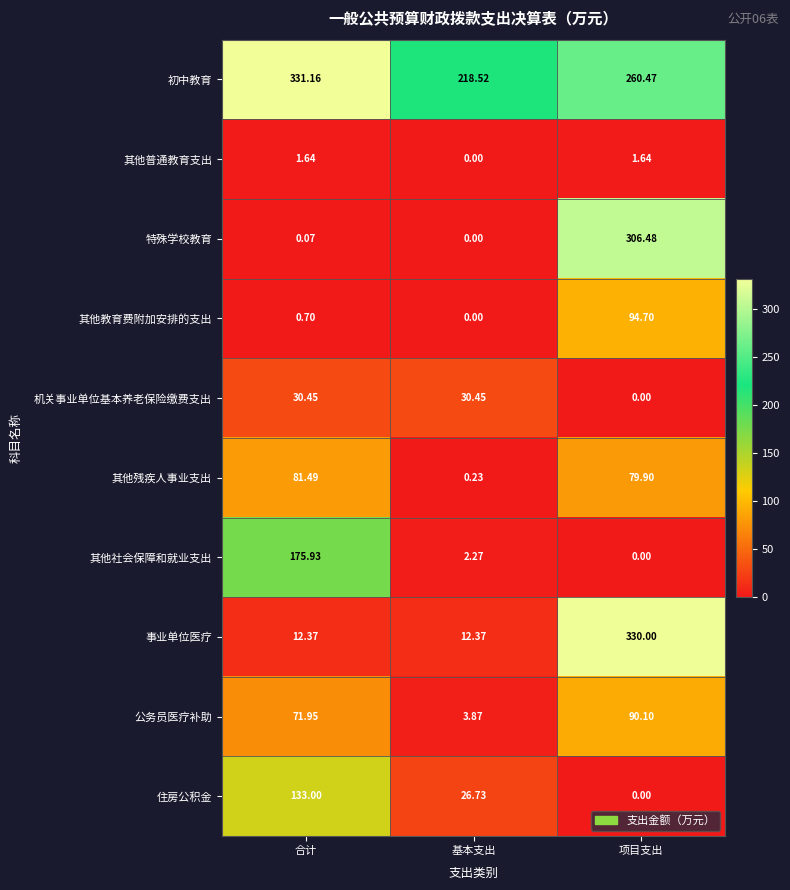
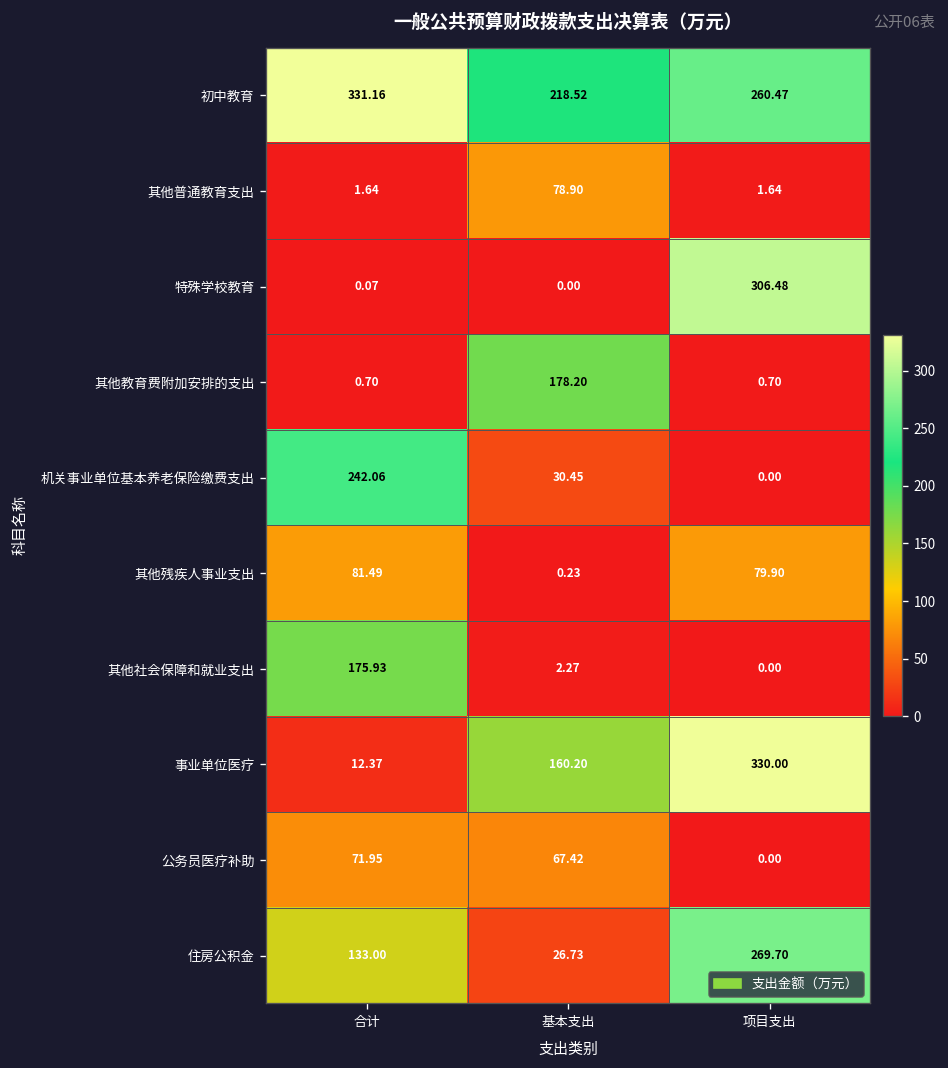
  {
    "初中教育": {
      "合计": 331.16,
      "基本支出": 218.52,
      "项目支出": 260.47
    },
    "其他普通教育支出": {
      "合计": 1.64,
-     "基本支出": 0.00,
+     "基本支出": 78.90,
      "项目支出": 1.64
    },
    "特殊学校教育": {
      "合计": 0.07,
      "基本支出": 0.00,
      "项目支出": 306.48
    },
    "其他教育费附加安排的支出": {
      "合计": 0.70,
-     "基本支出": 0.00,
-     "项目支出": 94.70
+     "基本支出": 178.20,
+     "项目支出": 0.70
    },
    "机关事业单位基本养老保险缴费支出": {
-     "合计": 30.45,
+     "合计": 242.06,
      "基本支出": 30.45,
      "项目支出": 0.00
    },
    "其他残疾人事业支出": {
      "合计": 81.49,
      "基本支出": 0.23,
      "项目支出": 79.90
    },
    "其他社会保障和就业支出": {
      "合计": 175.93,
      "基本支出": 2.27,
      "项目支出": 0.00
    },
    "事业单位医疗": {
      "合计": 12.37,
-     "基本支出": 12.37,
+     "基本支出": 160.20,
      "项目支出": 330.00
    },
    "公务员医疗补助": {
      "合计": 71.95,
-     "基本支出": 3.87,
-     "项目支出": 90.10
+     "基本支出": 67.42,
+     "项目支出": 0.00
    },
    "住房公积金": {
      "合计": 133.00,
      "基本支出": 26.73,
-     "项目支出": 0.00
+     "项目支出": 269.70
    }
  }
